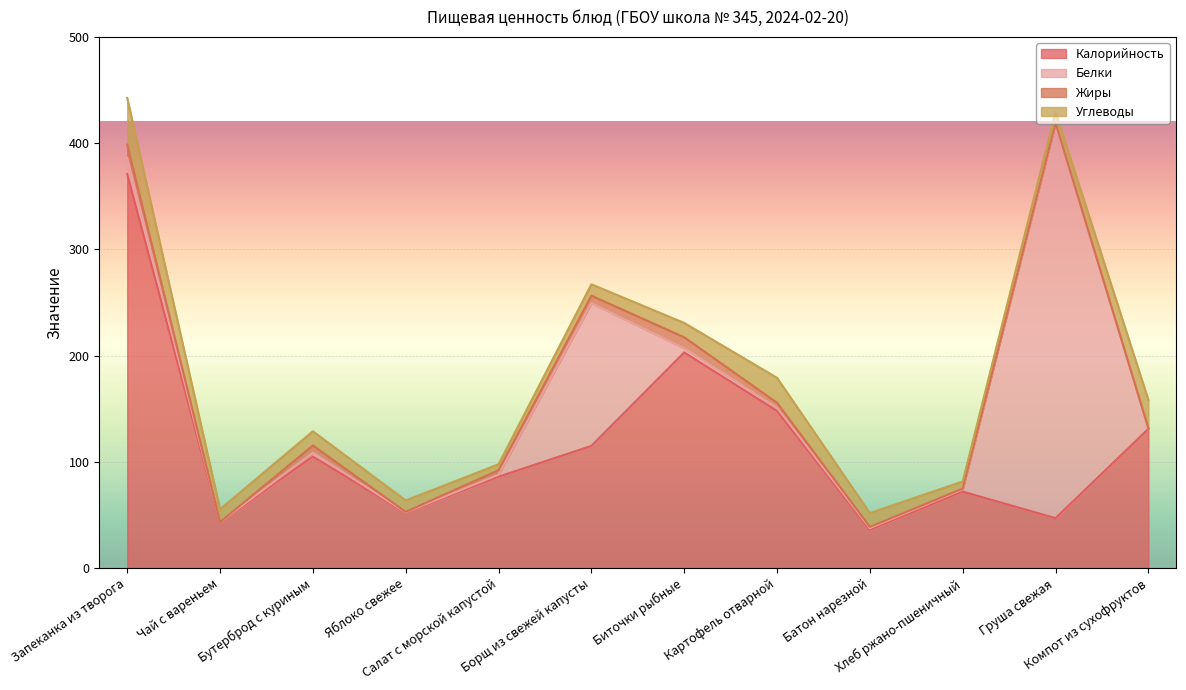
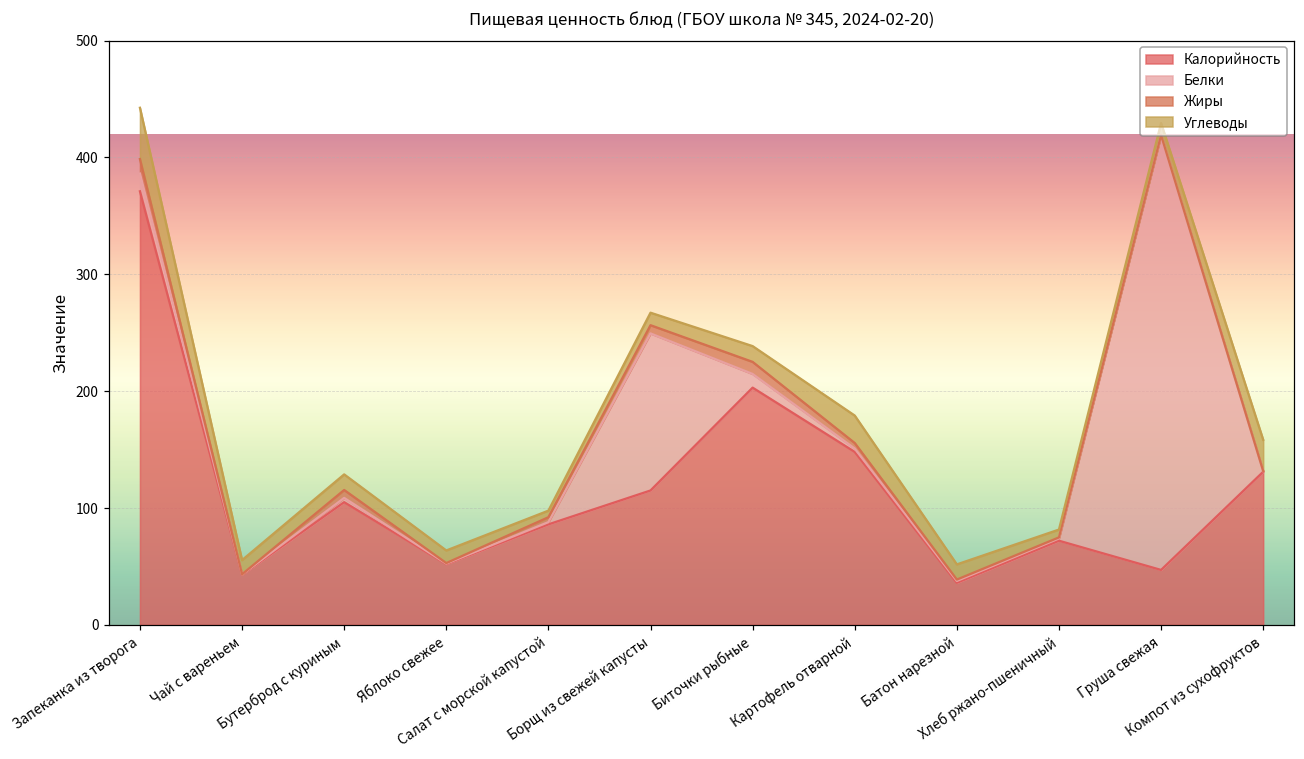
  {
    "Белки": {
      "Запеканка из творога": 15,
      "Бутерброд с куриным": 4,
      "Борщ из свежей капусты": 134,
-     "Биточки рыбные": 4,
+     "Биточки рыбные": 12,
      "Картофель отварной": 3
    }
  }
